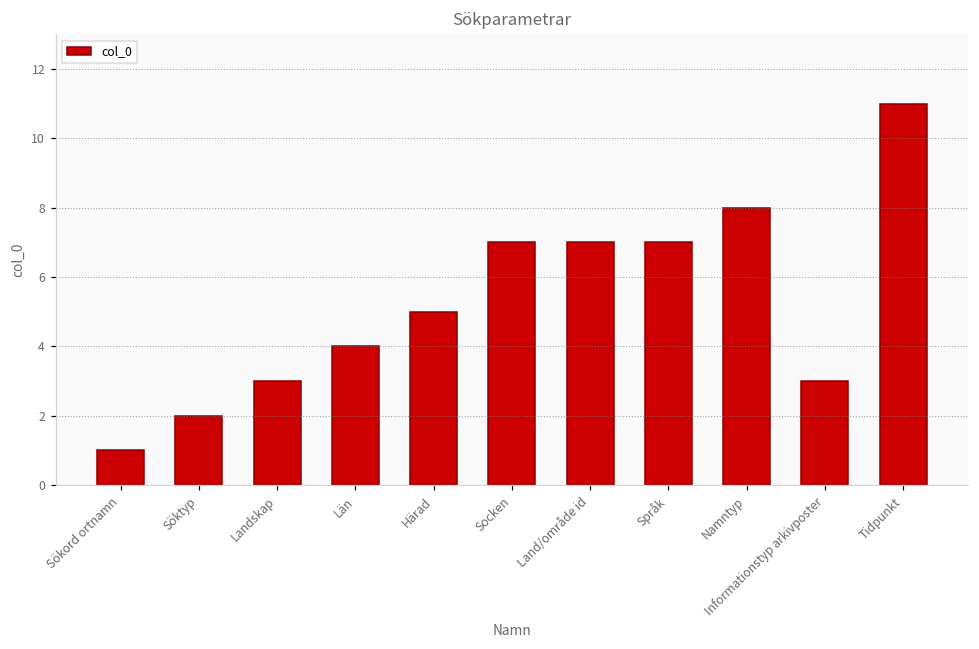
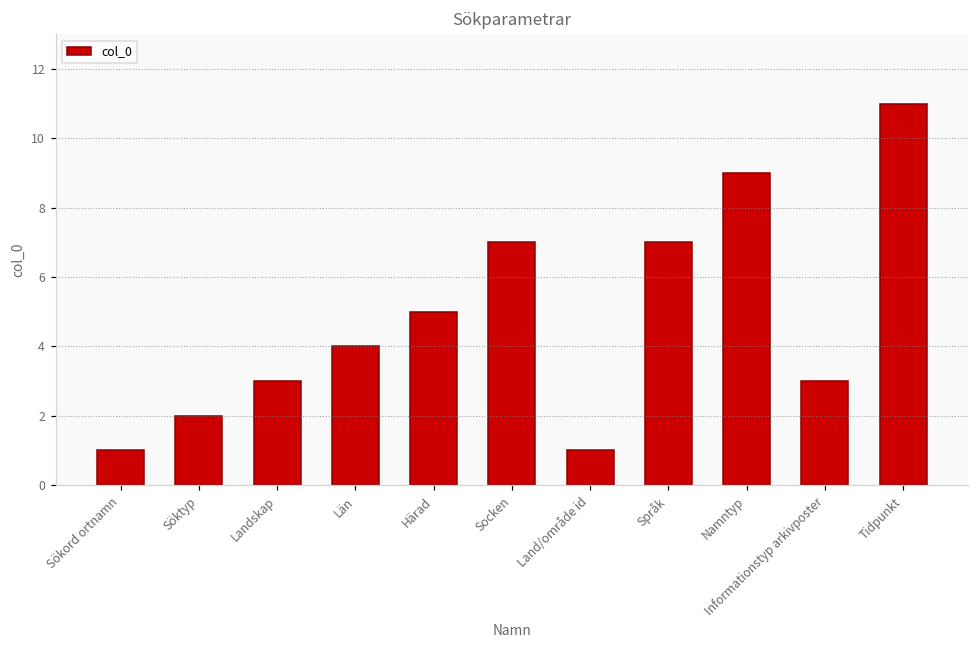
  {
    "Sökord ortnamn": 1,
    "Söktyp": 2,
    "Landskap": 3,
    "Län": 4,
    "Härad": 5,
    "Socken": 7,
-   "Land/område id": 7,
+   "Land/område id": 1,
    "Språk": 7,
-   "Namntyp": 8,
+   "Namntyp": 9,
    "Informationstyp arkivposter": 3,
    "Tidpunkt": 11
  }
